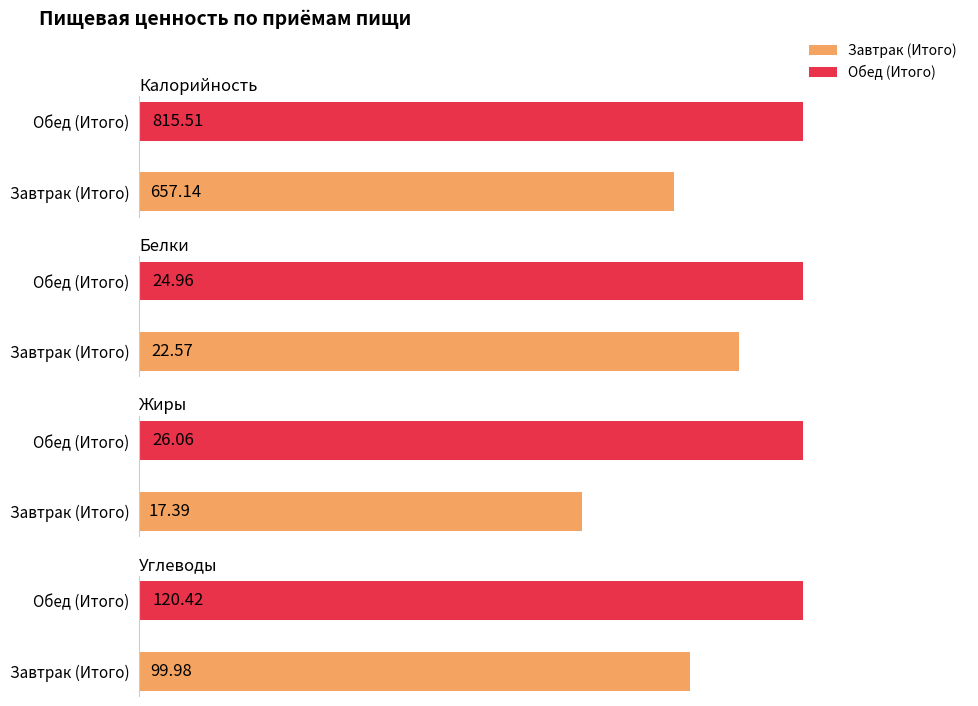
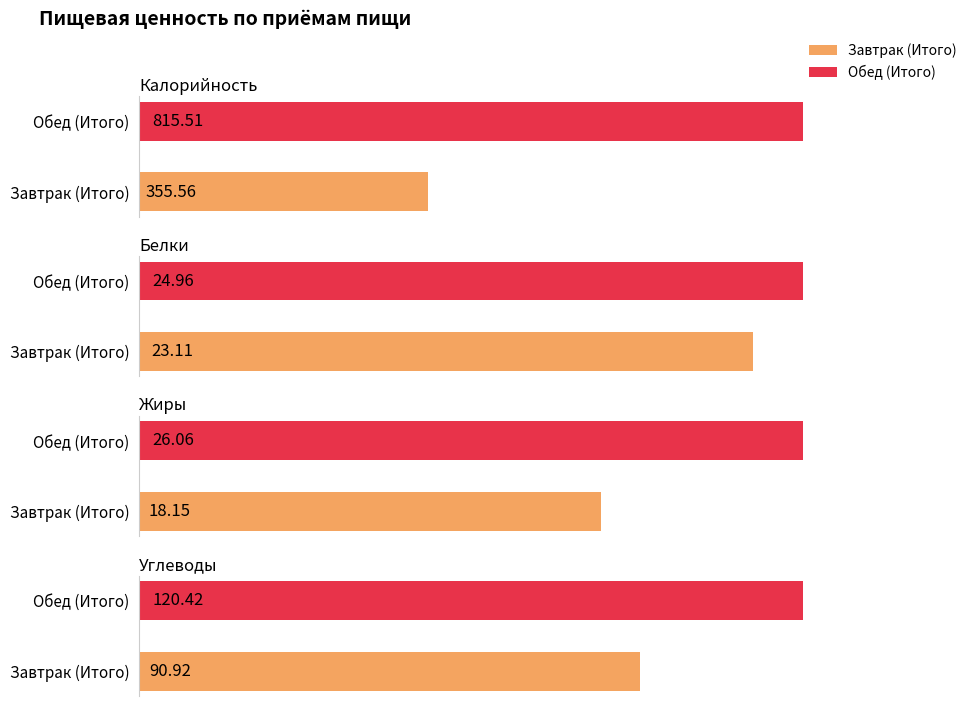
  {
    "Калорийность": {
      "Обед (Итого)": 815.51,
-     "Завтрак (Итого)": 657.14
+     "Завтрак (Итого)": 355.56
    },
    "Белки": {
      "Обед (Итого)": 24.96,
-     "Завтрак (Итого)": 22.57
+     "Завтрак (Итого)": 23.11
    },
    "Жиры": {
      "Обед (Итого)": 26.06,
-     "Завтрак (Итого)": 17.39
+     "Завтрак (Итого)": 18.15
    },
    "Углеводы": {
      "Обед (Итого)": 120.42,
-     "Завтрак (Итого)": 99.98
+     "Завтрак (Итого)": 90.92
    }
  }
